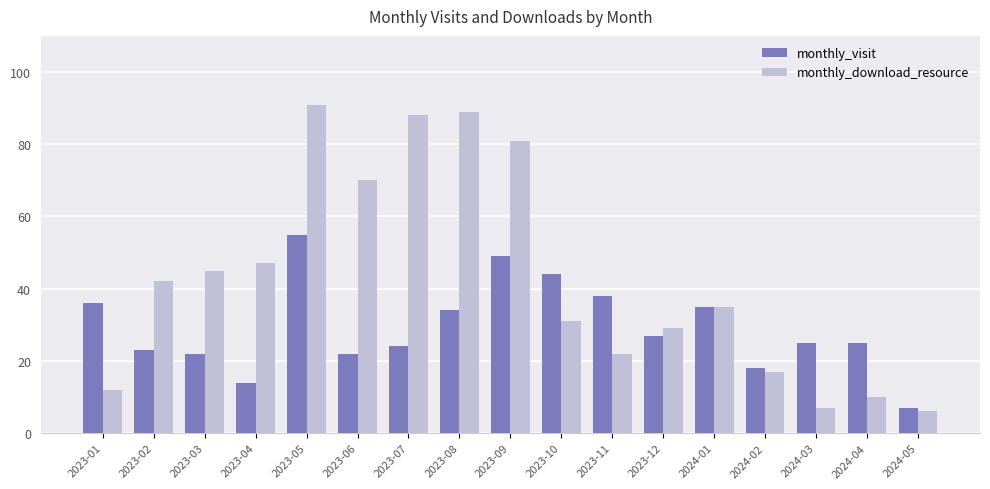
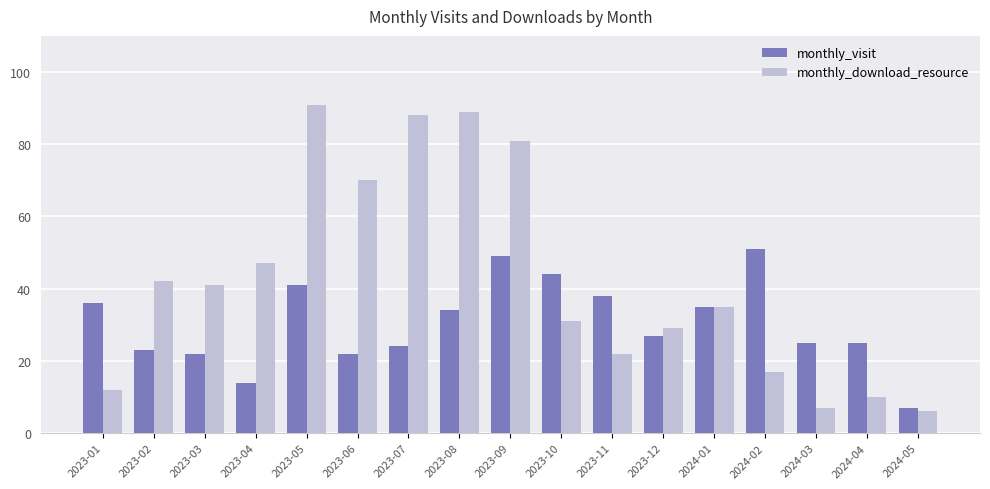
  {
    "monthly_visit": {
      "2023-01": 36,
      "2023-02": 23,
      "2023-03": 22,
      "2023-04": 14,
-     "2023-05": 55,
+     "2023-05": 41,
      "2023-06": 22,
      "2023-07": 24,
      "2023-08": 34,
      "2023-09": 49,
      "2023-10": 44,
      "2023-11": 38,
      "2023-12": 27,
      "2024-01": 35,
-     "2024-02": 18,
+     "2024-02": 51,
      "2024-03": 25,
      "2024-04": 25,
      "2024-05": 7
    },
    "monthly_download_resource": {
      "2023-01": 12,
      "2023-02": 42,
-     "2023-03": 45,
+     "2023-03": 41,
      "2023-04": 47,
      "2023-05": 91,
      "2023-06": 70,
      "2023-07": 88,
      "2023-08": 89,
      "2023-09": 81,
      "2023-10": 31,
      "2023-11": 22,
      "2023-12": 29,
      "2024-01": 35,
      "2024-02": 17,
      "2024-03": 7,
      "2024-04": 10,
      "2024-05": 6
    }
  }
